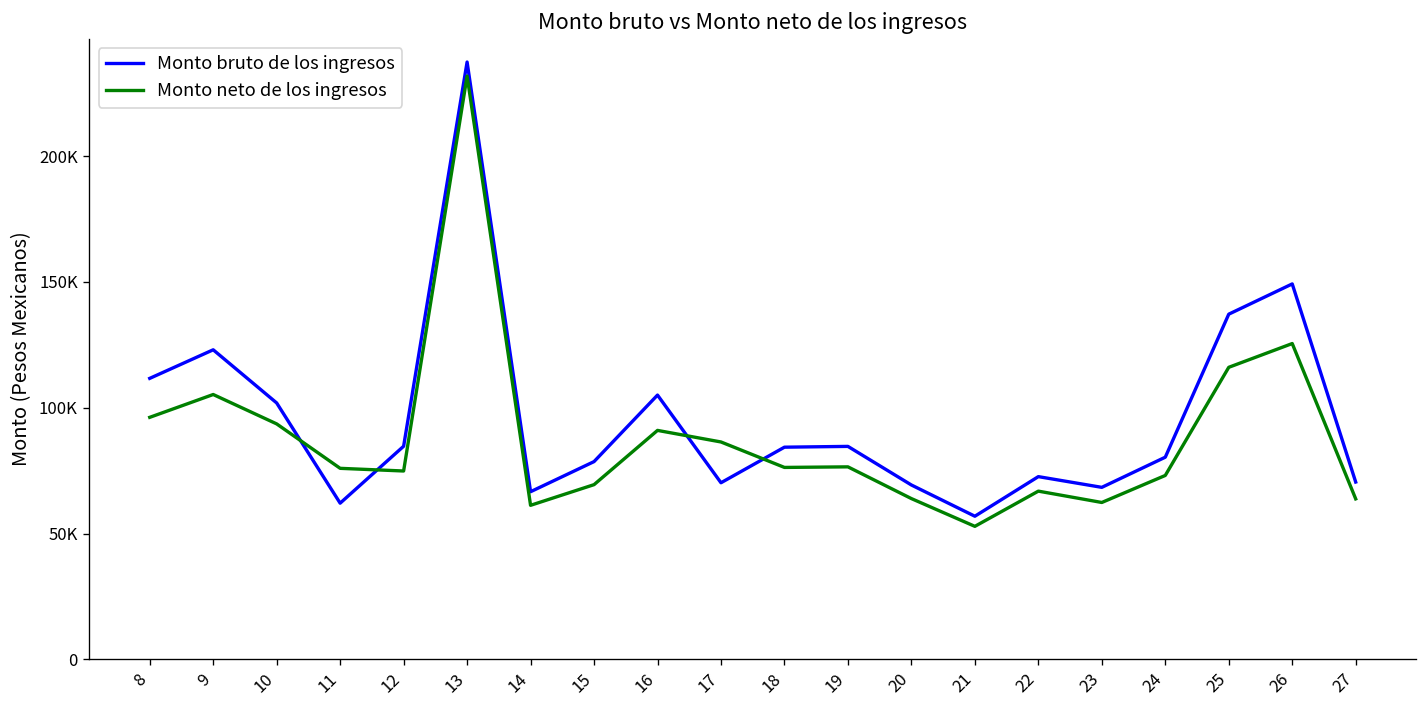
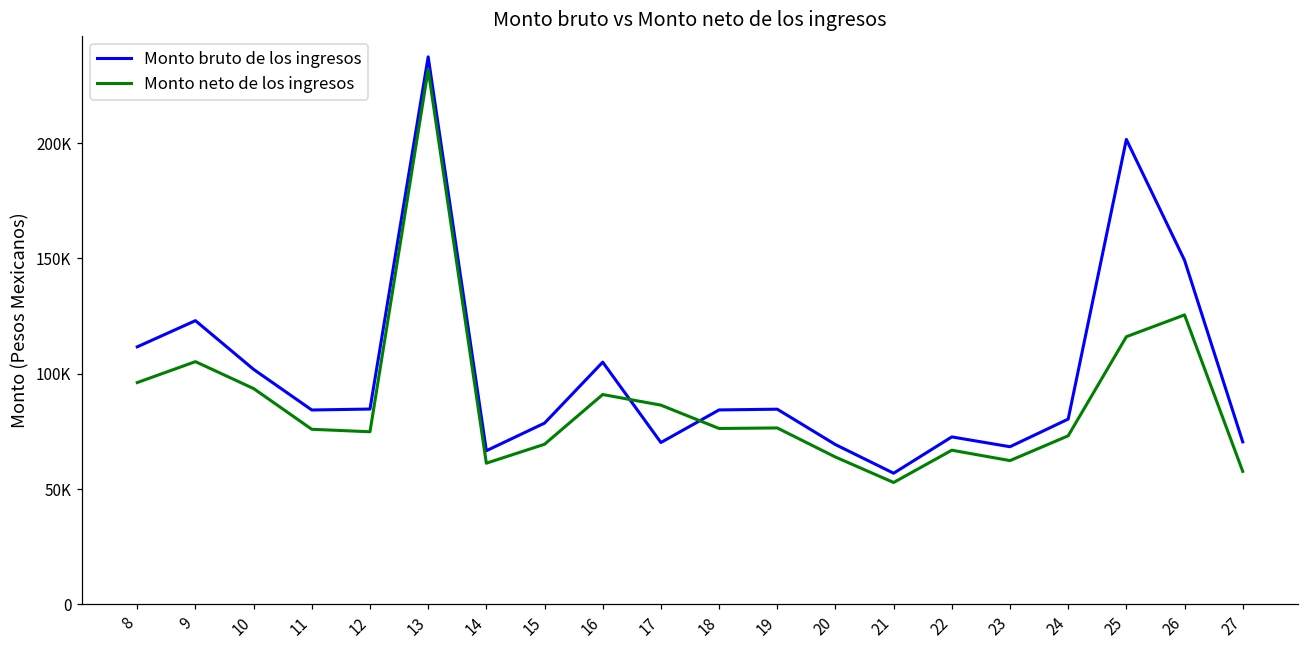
  {
    "Monto bruto de los ingresos": {
      "8": 112000,
      "9": 123000,
      "10": 102000,
-     "11": 62000,
+     "11": 84000,
      "12": 85000,
      "13": 237000,
      "14": 67000,
      "15": 79000,
      "16": 105000,
      "17": 70000,
      "18": 84000,
      "19": 85000,
      "20": 69000,
      "21": 57000,
      "22": 73000,
      "23": 68000,
      "24": 80000,
-     "25": 137000,
+     "25": 202000,
      "26": 149000,
      "27": 70000
    },
    "Monto neto de los ingresos": {
      "8": 96000,
      "9": 105000,
      "10": 94000,
      "11": 76000,
      "12": 75000,
      "13": 232000,
      "14": 61000,
      "15": 69000,
      "16": 91000,
      "17": 86000,
      "18": 76000,
      "19": 76000,
      "20": 64000,
      "21": 53000,
      "22": 67000,
      "23": 62000,
      "24": 73000,
      "25": 116000,
      "26": 125000,
-     "27": 64000
+     "27": 58000
    }
  }
